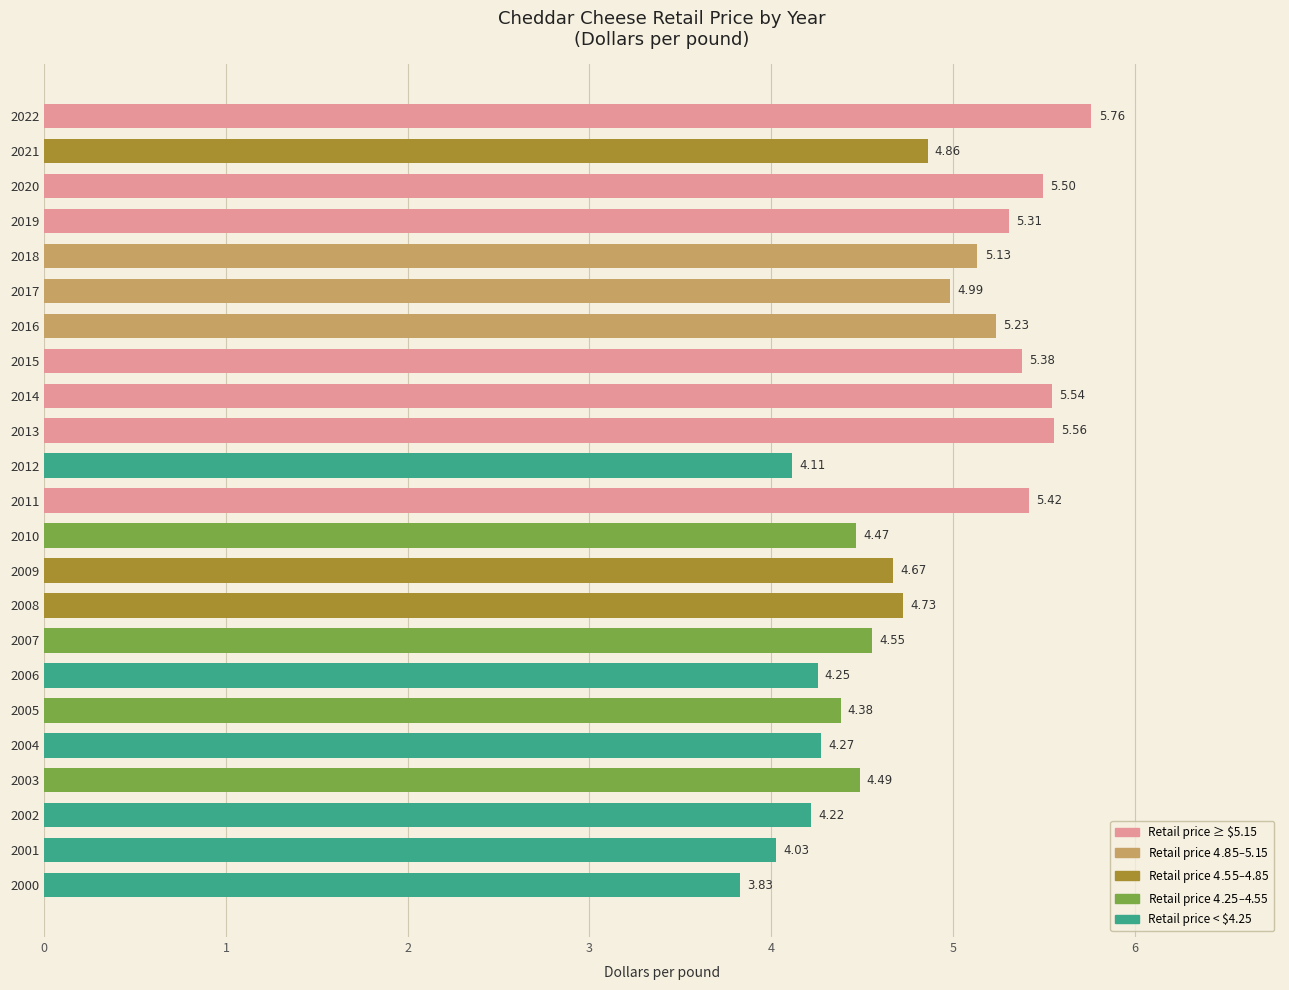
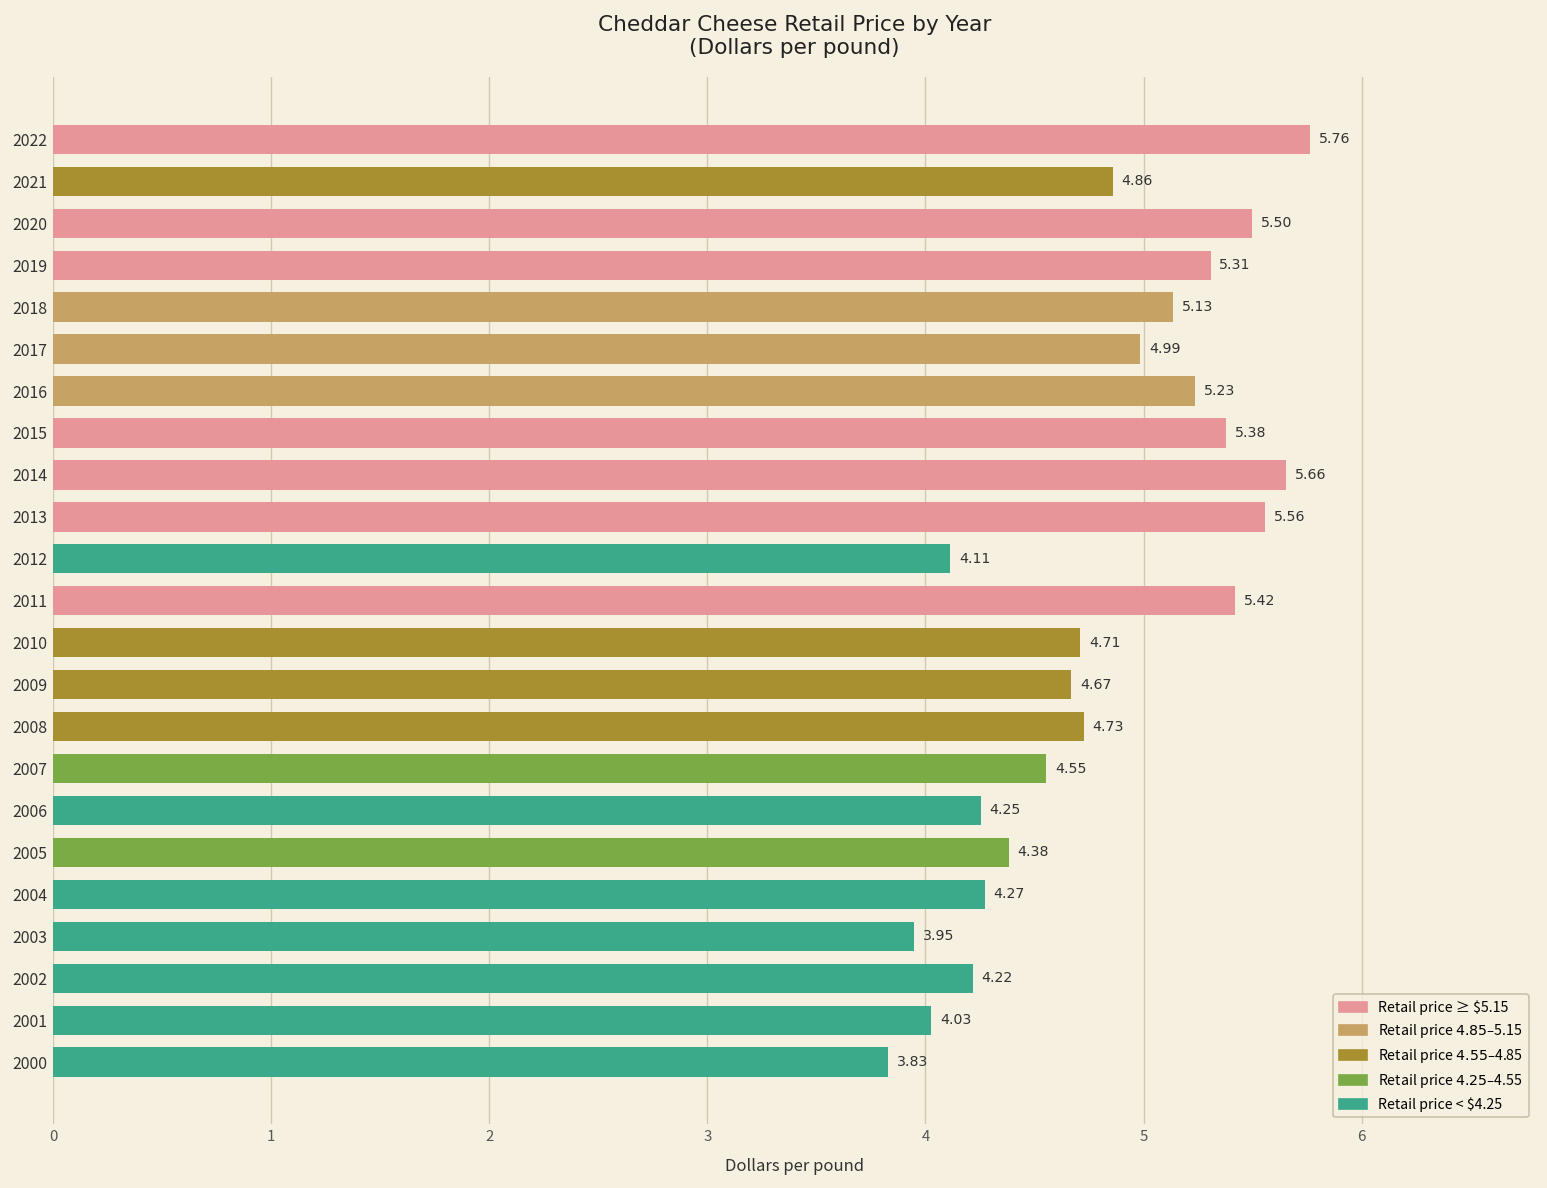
  {
    "2022": 5.76,
    "2021": 4.86,
    "2020": 5.50,
    "2019": 5.31,
    "2018": 5.13,
    "2017": 4.99,
    "2016": 5.23,
    "2015": 5.38,
-   "2014": 5.54,
+   "2014": 5.66,
    "2013": 5.56,
    "2012": 4.11,
    "2011": 5.42,
-   "2010": 4.47,
+   "2010": 4.71,
    "2009": 4.67,
    "2008": 4.73,
    "2007": 4.55,
    "2006": 4.25,
    "2005": 4.38,
    "2004": 4.27,
-   "2003": 4.49,
+   "2003": 3.95,
    "2002": 4.22,
    "2001": 4.03,
    "2000": 3.83
  }
